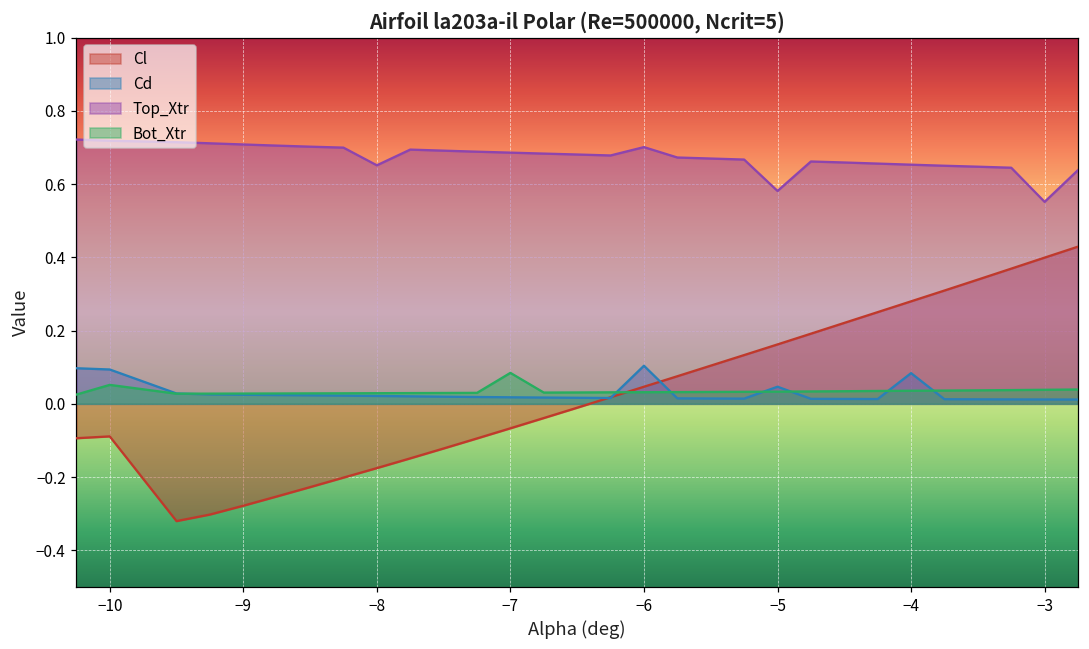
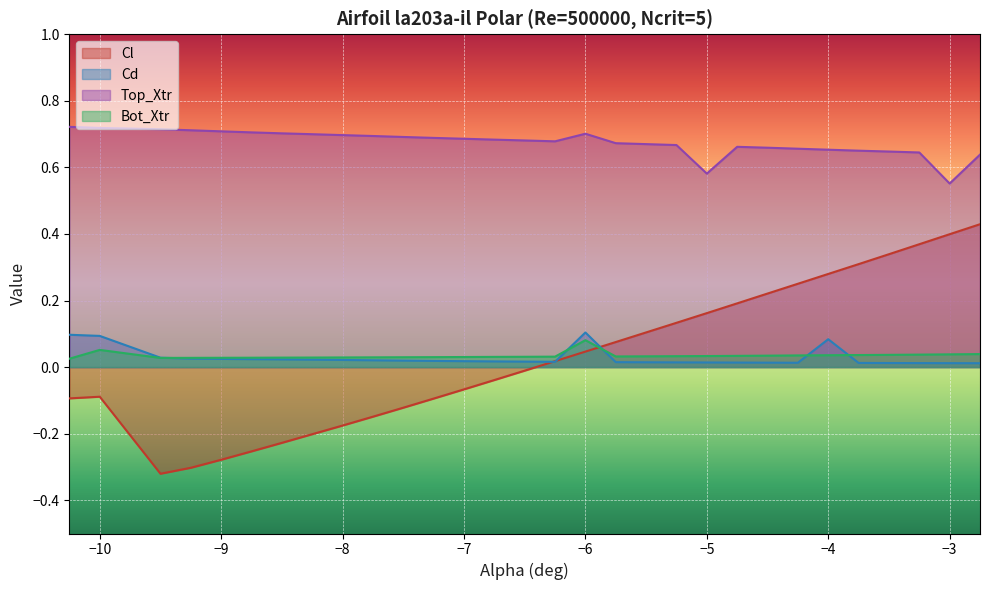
  {
    "Cd": {
      "−10": 0.09,
      "−8": 0.02,
      "−7": 0.02,
      "−6": 0.10,
-     "−5": 0.05,
+     "−5": 0.01,
      "−4": 0.08,
      "−3": 0.01
    },
    "Top_Xtr": {
      "−9": 0.71,
-     "−8": 0.65,
+     "−8": 0.70,
      "−7": 0.69,
      "−6": 0.70,
      "−5": 0.58,
      "−4": 0.65,
      "−3": 0.55
    },
    "Bot_Xtr": {
      "−10": 0.05,
      "−8": 0.03,
-     "−7": 0.08,
-     "−6": 0.03,
+     "−7": 0.03,
+     "−6": 0.08,
      "−5": 0.03,
      "−4": 0.04,
      "−3": 0.04
    }
  }
